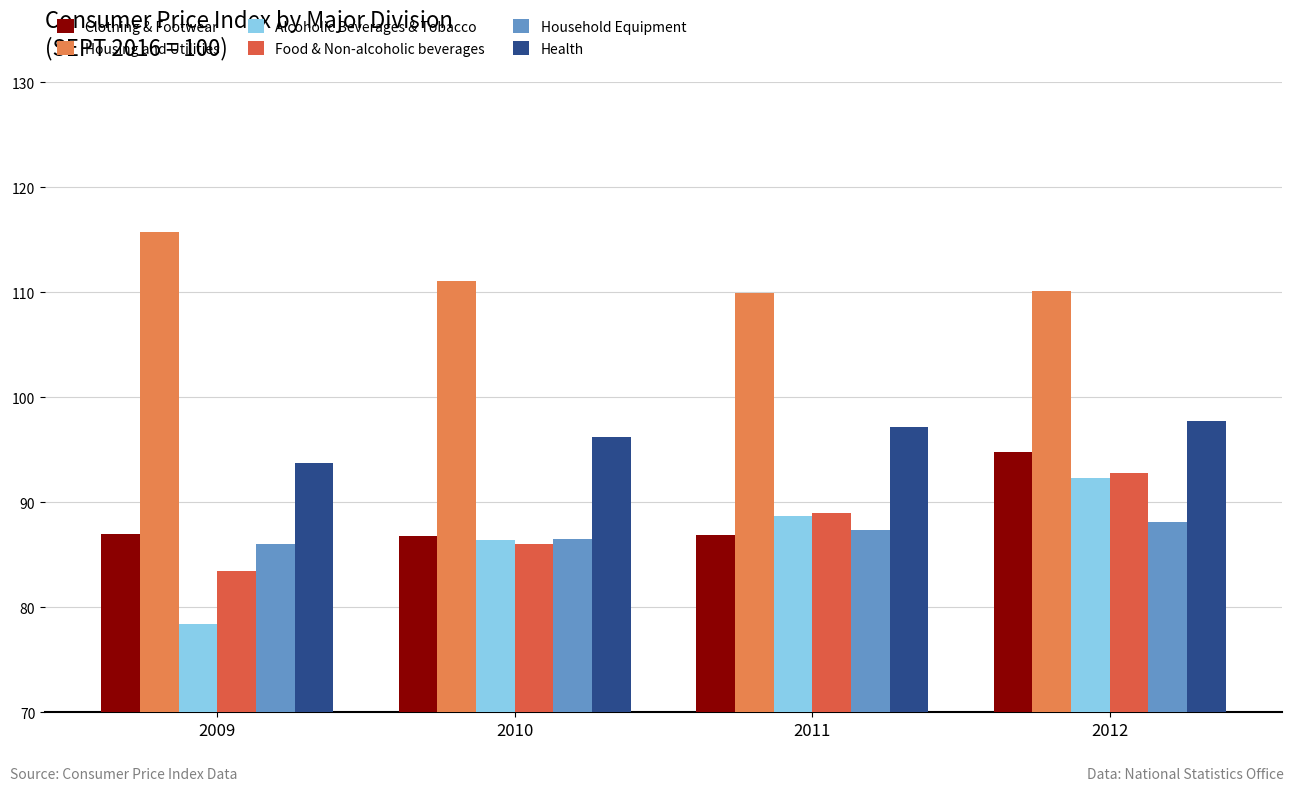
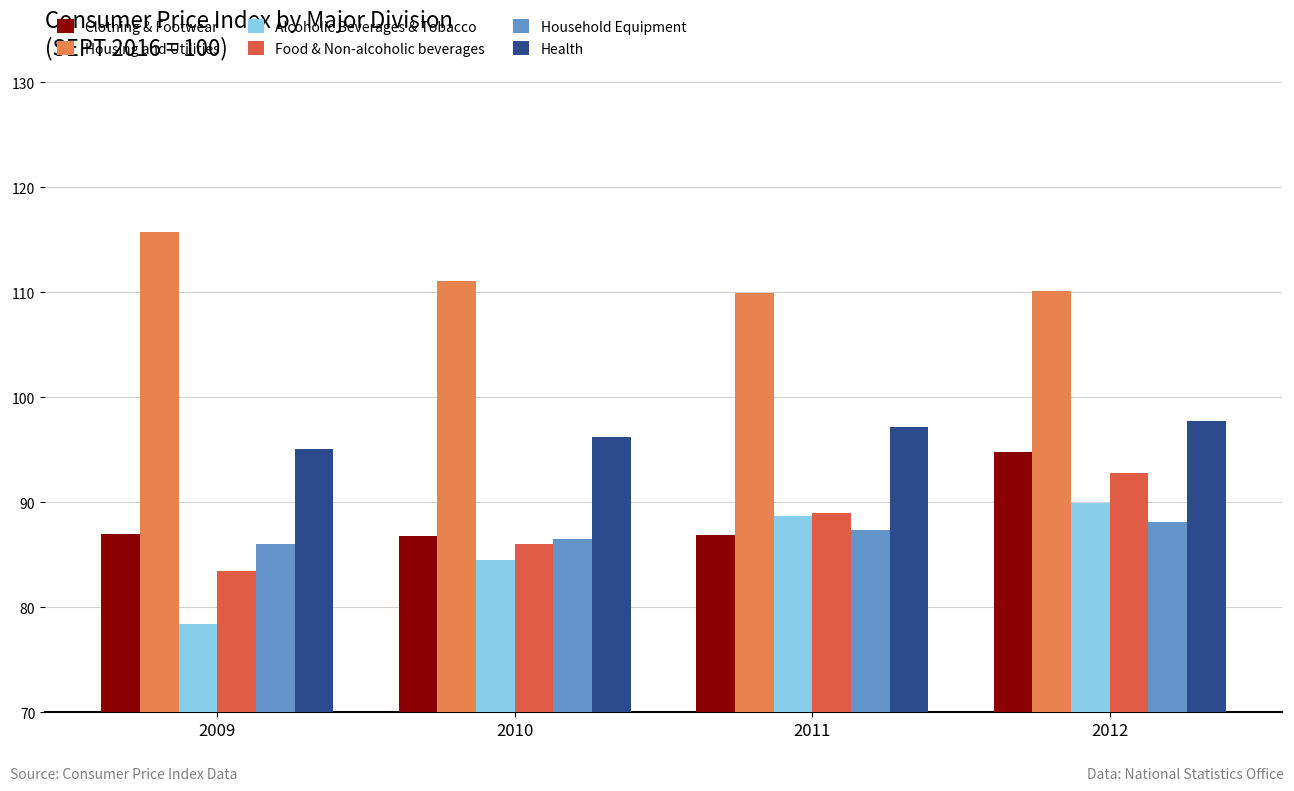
  {
    "Clothing & Footwear": {
      "2009": 86.9,
      "2010": 86.8,
      "2011": 86.8,
      "2012": 94.8
    },
    "Alcoholic Beverages & Tobacco": {
      "2009": 78.4,
-     "2010": 86.4,
+     "2010": 84.5,
      "2011": 88.7,
-     "2012": 92.3
+     "2012": 90.0
    },
    "Household Equipment": {
      "2009": 86.0,
      "2010": 86.5,
      "2011": 87.4,
      "2012": 88.1
    },
    "Health": {
-     "2009": 93.7,
+     "2009": 95.1,
      "2010": 96.2,
      "2011": 97.2,
      "2012": 97.8
    }
  }
